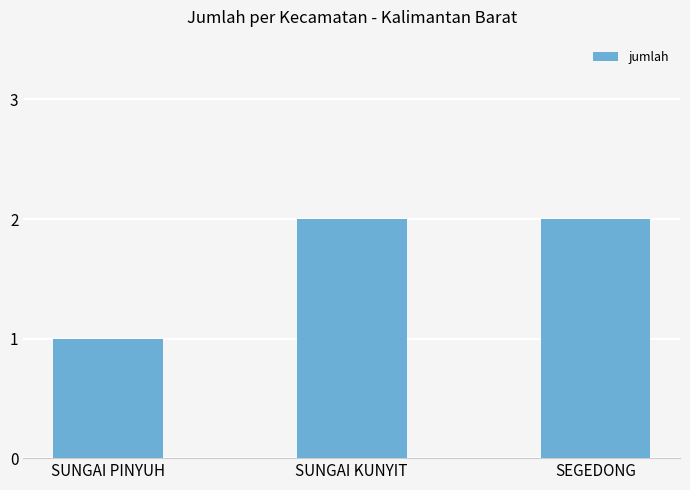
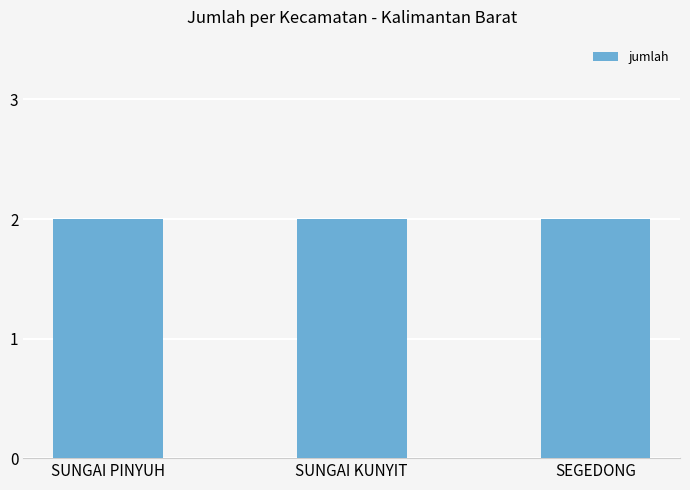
  {
-   "SUNGAI PINYUH": 1,
+   "SUNGAI PINYUH": 2,
    "SUNGAI KUNYIT": 2,
    "SEGEDONG": 2
  }
